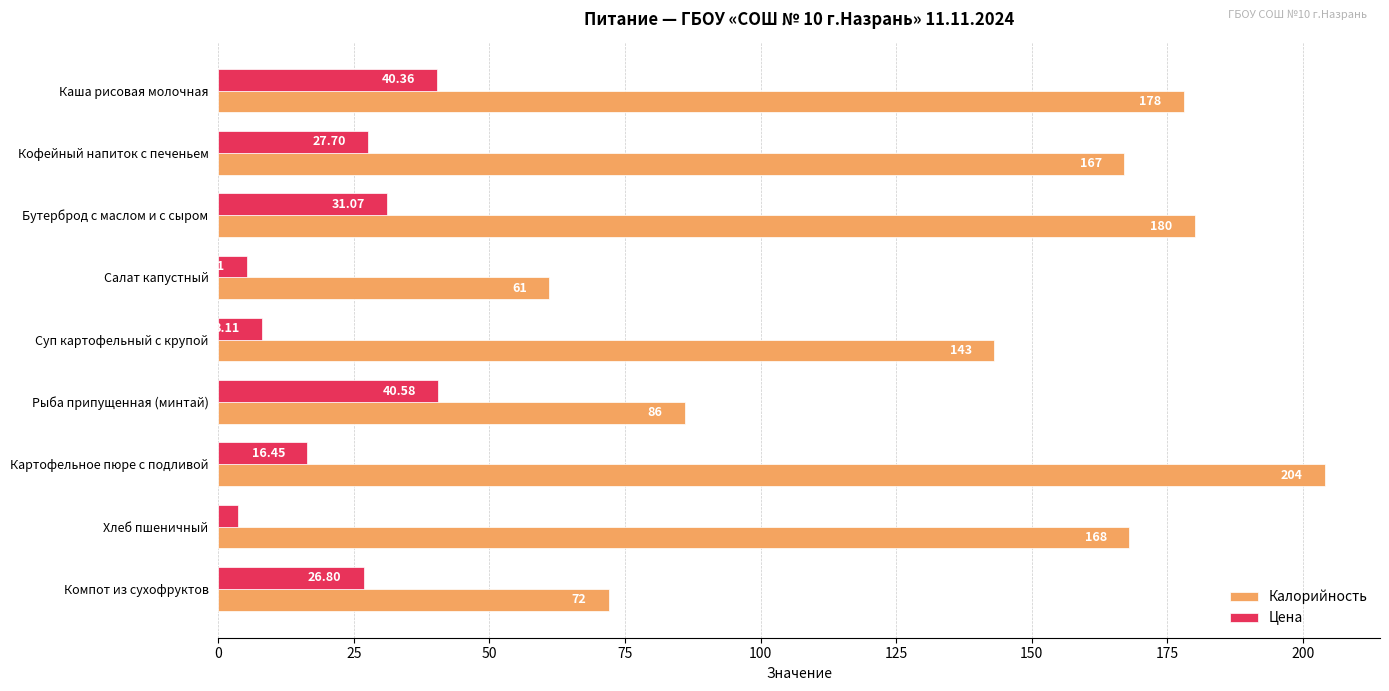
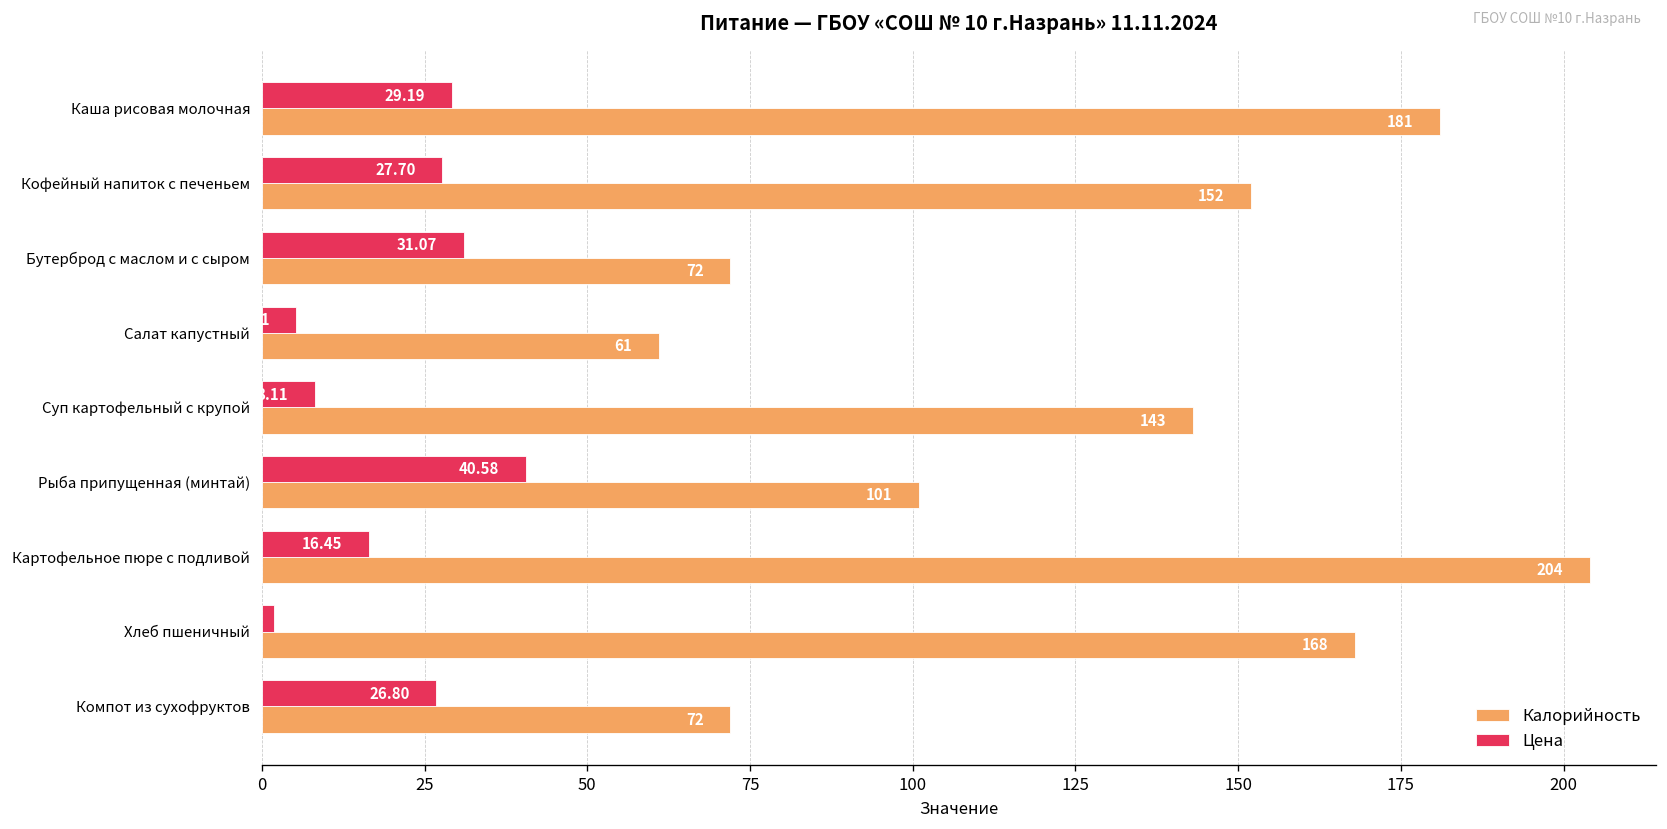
  {
    "Калорийность": {
-     "Каша рисовая молочная": 178,
-     "Кофейный напиток с печеньем": 167,
-     "Бутерброд с маслом и с сыром": 180,
+     "Каша рисовая молочная": 181,
+     "Кофейный напиток с печеньем": 152,
+     "Бутерброд с маслом и с сыром": 72,
      "Салат капустный": 61,
      "Суп картофельный с крупой": 143,
-     "Рыба припущенная (минтай)": 86,
+     "Рыба припущенная (минтай)": 101,
      "Картофельное пюре с подливой": 204,
      "Хлеб пшеничный": 168,
      "Компот из сухофруктов": 72
    },
    "Цена": {
-     "Каша рисовая молочная": 40.36,
+     "Каша рисовая молочная": 29.19,
      "Кофейный напиток с печеньем": 27.70,
      "Бутерброд с маслом и с сыром": 31.07,
      "Суп картофельный с крупой": 8.11,
      "Рыба припущенная (минтай)": 40.58,
      "Картофельное пюре с подливой": 16.45,
-     "Хлеб пшеничный": 4,
+     "Хлеб пшеничный": 2,
      "Компот из сухофруктов": 26.80
    }
  }
